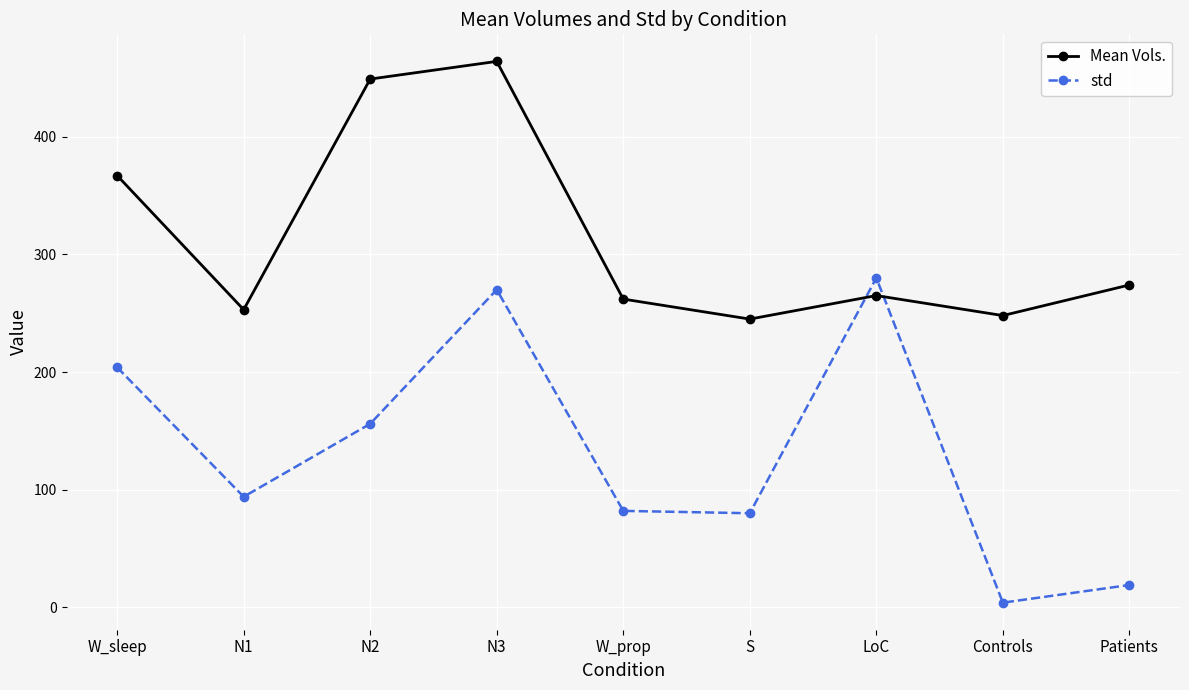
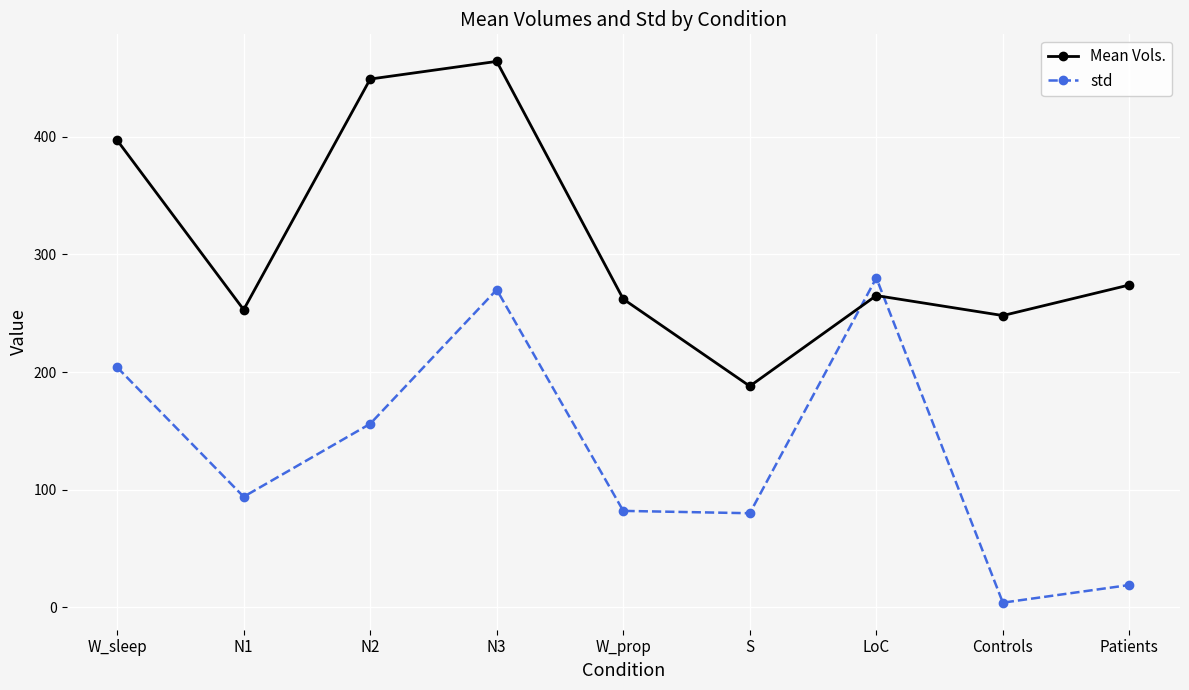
  {
    "Mean Vols.": {
-     "W_sleep": 367,
+     "W_sleep": 397,
      "N1": 253,
      "N2": 449,
      "N3": 464,
      "W_prop": 262,
-     "S": 245,
+     "S": 188,
      "LoC": 265,
      "Controls": 248,
      "Patients": 274
    },
    "std": {
      "W_sleep": 204,
      "N1": 94,
      "N2": 156,
      "N3": 270,
      "W_prop": 82,
      "S": 80,
      "LoC": 280,
      "Controls": 4,
      "Patients": 19
    }
  }
